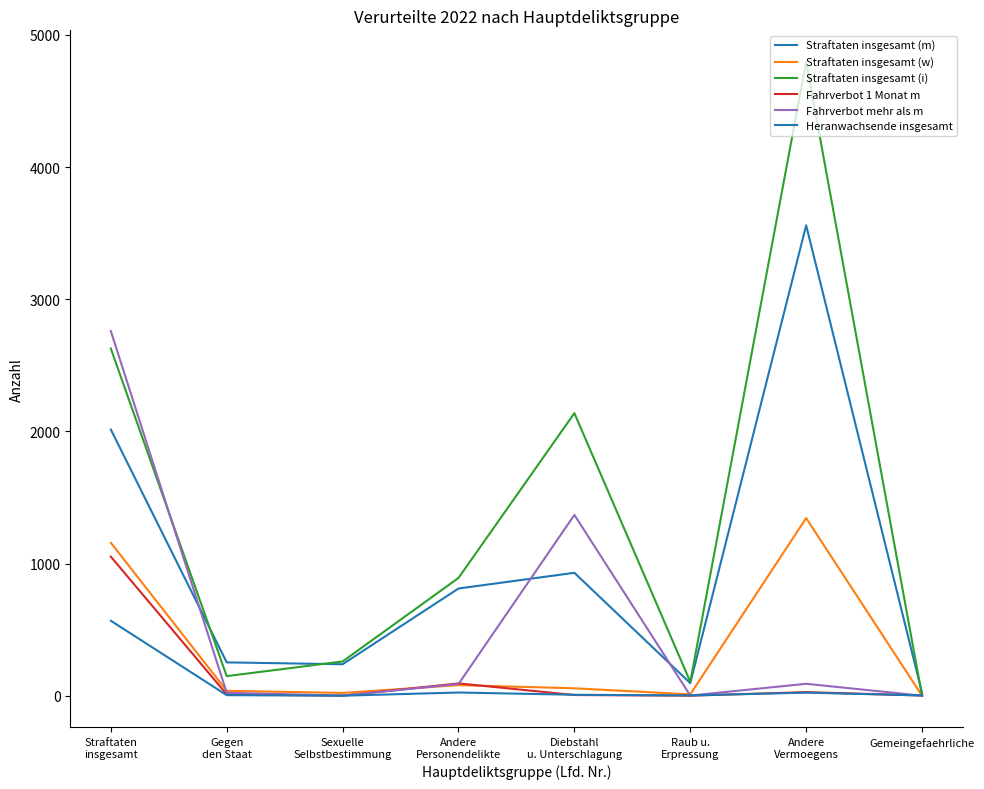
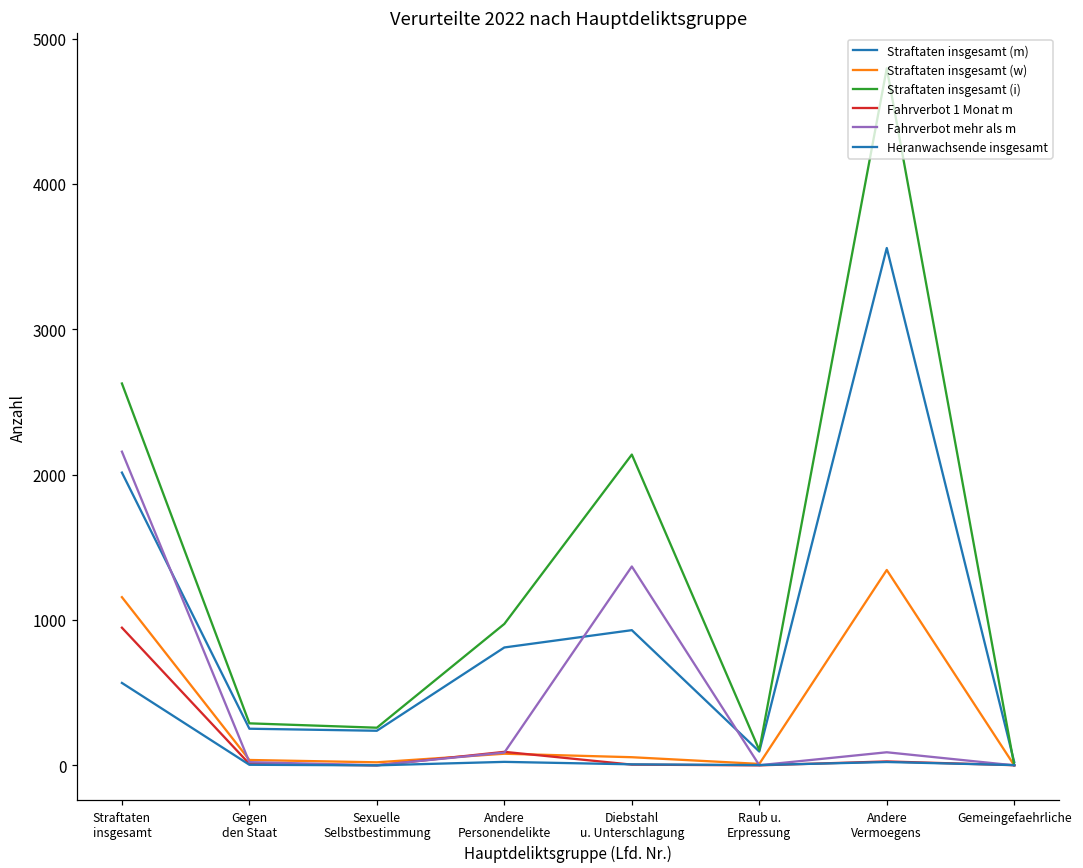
  {
    "Straftaten insgesamt (w)": {
      "Straftaten insgesamt": 1160,
      "Sexuelle Selbstbestimmung": 20,
      "Diebstahl u. Unterschlagung": 60,
      "Andere Vermoegens": 1340
    },
    "Straftaten insgesamt (i)": {
      "Straftaten insgesamt": 2630,
-     "Gegen den Staat": 150,
+     "Gegen den Staat": 290,
      "Sexuelle Selbstbestimmung": 260,
-     "Andere Personendelikte": 890,
+     "Andere Personendelikte": 970,
      "Diebstahl u. Unterschlagung": 2140
    },
    "Fahrverbot 1 Monat m": {
-     "Straftaten insgesamt": 1050
+     "Straftaten insgesamt": 950
    },
    "Fahrverbot mehr als m": {
-     "Straftaten insgesamt": 2760,
+     "Straftaten insgesamt": 2160,
      "Diebstahl u. Unterschlagung": 1370,
      "Andere Vermoegens": 90
    }
  }
